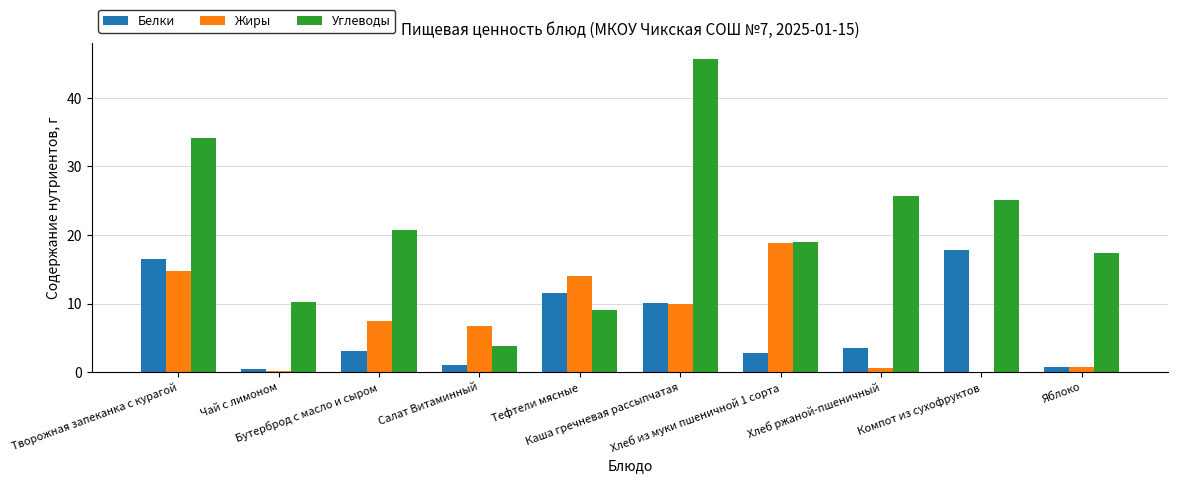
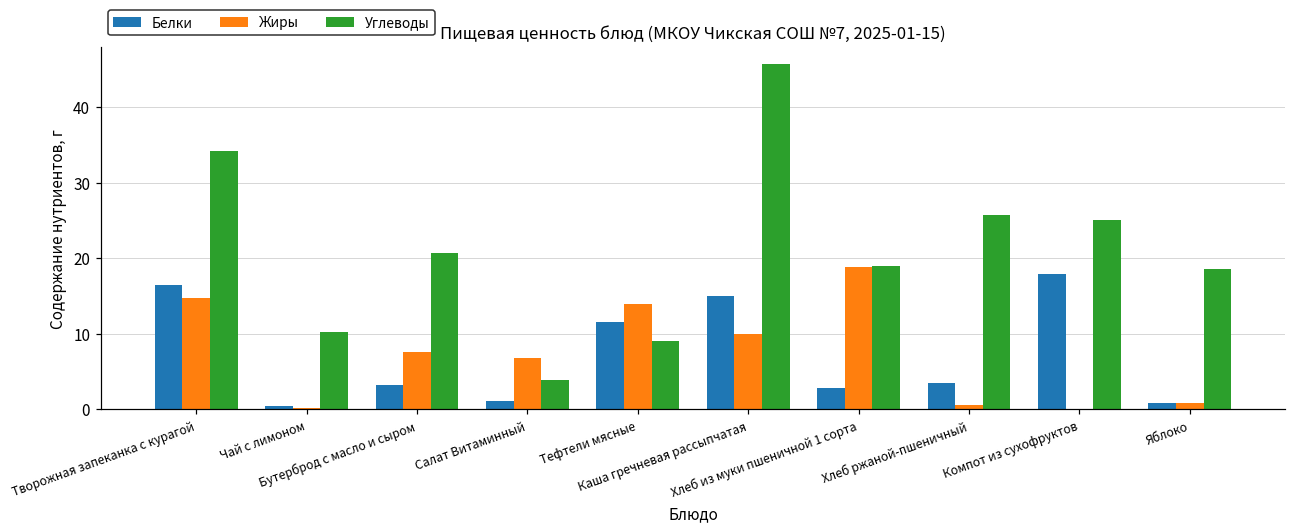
  {
    "Белки": {
      "Творожная запеканка с курагой": 17,
      "Чай с лимоном": 0,
      "Бутерброд с масло и сыром": 3,
      "Салат Витаминный": 1,
      "Тефтели мясные": 12,
-     "Каша гречневая рассыпчатая": 10,
+     "Каша гречневая рассыпчатая": 15,
      "Хлеб из муки пшеничной 1 сорта": 3,
      "Хлеб ржаной-пшеничный": 4,
      "Компот из сухофруктов": 18,
      "Яблоко": 1
    },
    "Жиры": {
      "Творожная запеканка с курагой": 15,
      "Бутерброд с масло и сыром": 8,
      "Салат Витаминный": 7,
      "Тефтели мясные": 14,
      "Каша гречневая рассыпчатая": 10,
      "Хлеб из муки пшеничной 1 сорта": 19,
      "Хлеб ржаной-пшеничный": 1,
      "Компот из сухофруктов": 0,
      "Яблоко": 1
    },
    "Углеводы": {
      "Творожная запеканка с курагой": 34,
      "Чай с лимоном": 10,
      "Бутерброд с масло и сыром": 21,
      "Салат Витаминный": 4,
      "Тефтели мясные": 9,
      "Каша гречневая рассыпчатая": 46,
      "Хлеб из муки пшеничной 1 сорта": 19,
      "Хлеб ржаной-пшеничный": 26,
      "Компот из сухофруктов": 25,
-     "Яблоко": 17
+     "Яблоко": 19
    }
  }
